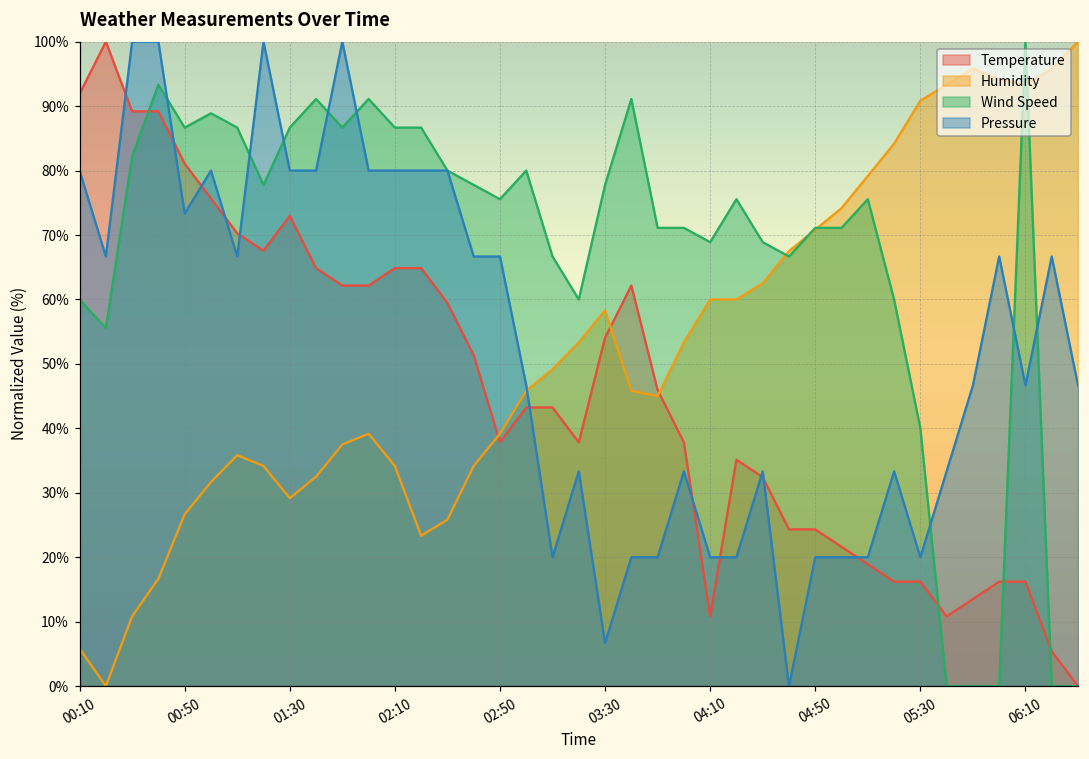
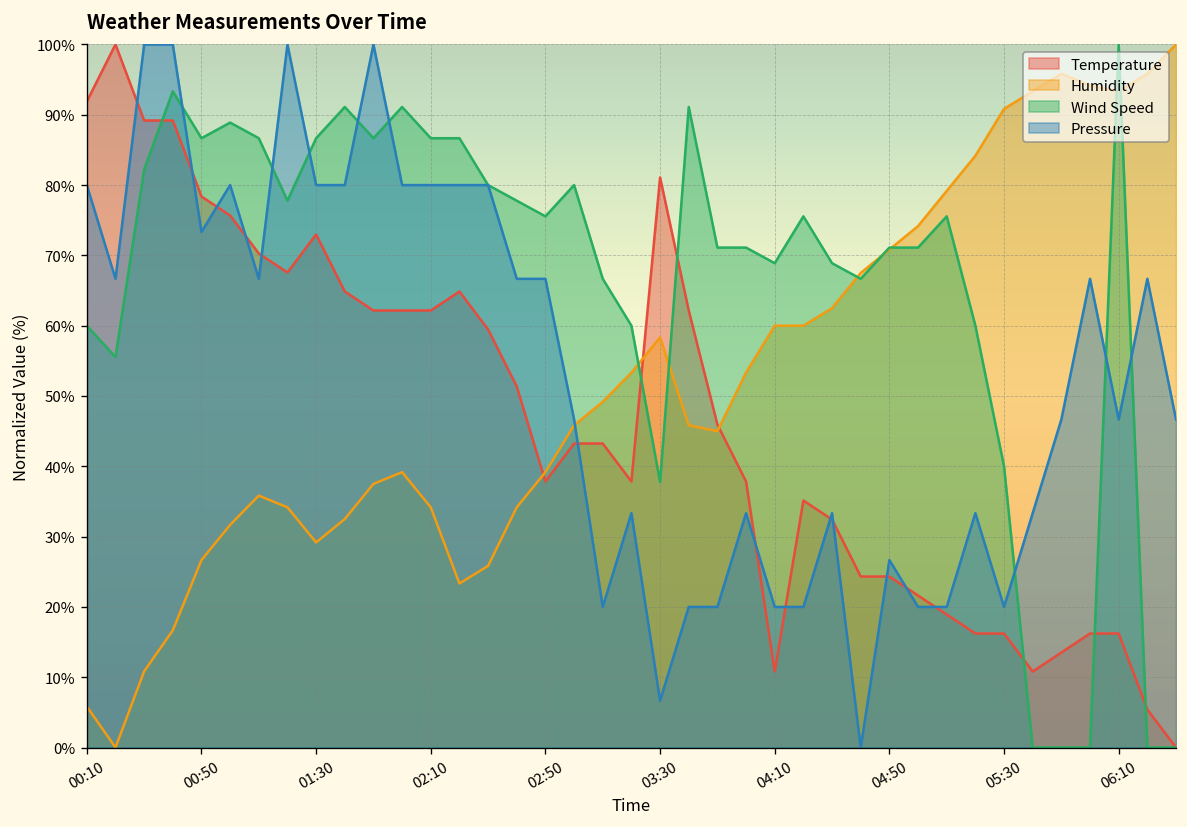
  {
    "Temperature": {
      "00:10": "92%",
-     "00:50": "81%",
+     "00:50": "78%",
      "01:30": "73%",
-     "02:10": "65%",
+     "02:10": "62%",
      "02:50": "38%",
-     "03:30": "54%",
+     "03:30": "81%",
      "04:10": "11%",
      "04:50": "24%",
      "05:30": "16%",
      "06:10": "16%"
    },
    "Humidity": {
      "00:10": "6%",
      "00:50": "27%",
      "01:30": "29%",
      "02:10": "34%",
      "02:50": "39%",
      "03:30": "58%",
      "04:10": "60%",
      "05:30": "91%"
    },
    "Wind Speed": {
      "00:10": "60%",
      "00:50": "87%",
      "01:30": "87%",
      "02:10": "87%",
      "02:50": "76%",
-     "03:30": "78%",
+     "03:30": "38%",
      "04:10": "69%",
      "05:30": "40%",
      "06:10": "100%"
    },
    "Pressure": {
      "00:10": "80%",
      "00:50": "73%",
      "01:30": "80%",
      "02:10": "80%",
      "02:50": "67%",
      "03:30": "7%",
      "04:10": "20%",
-     "04:50": "20%",
+     "04:50": "27%",
      "05:30": "20%",
      "06:10": "47%"
    }
  }
